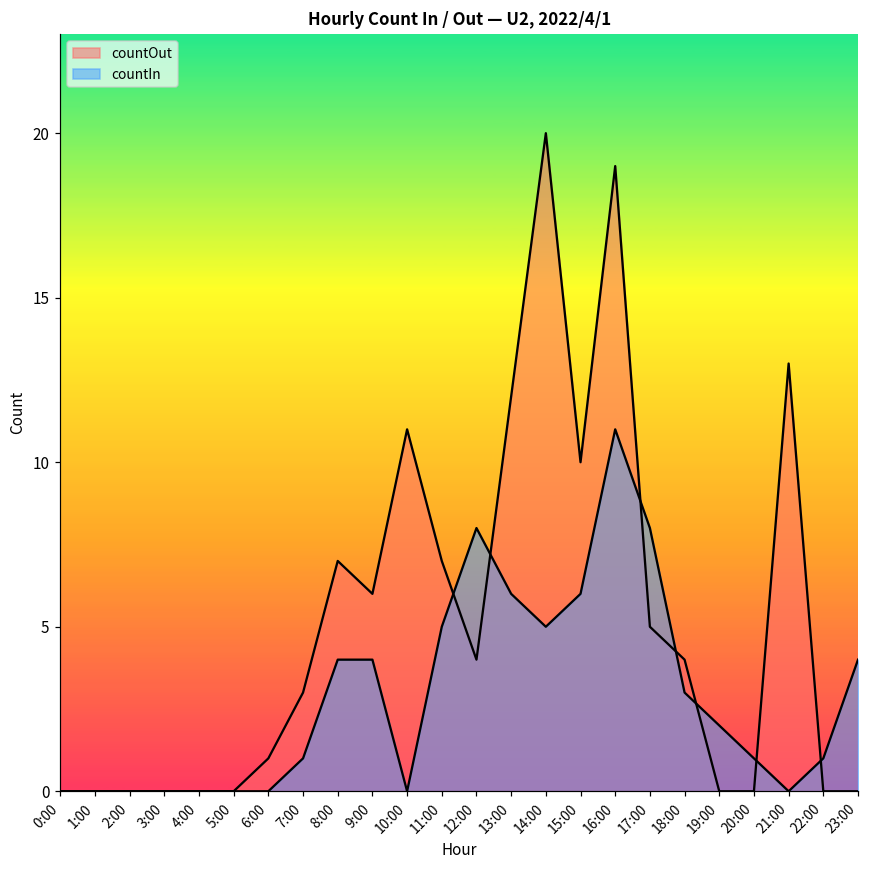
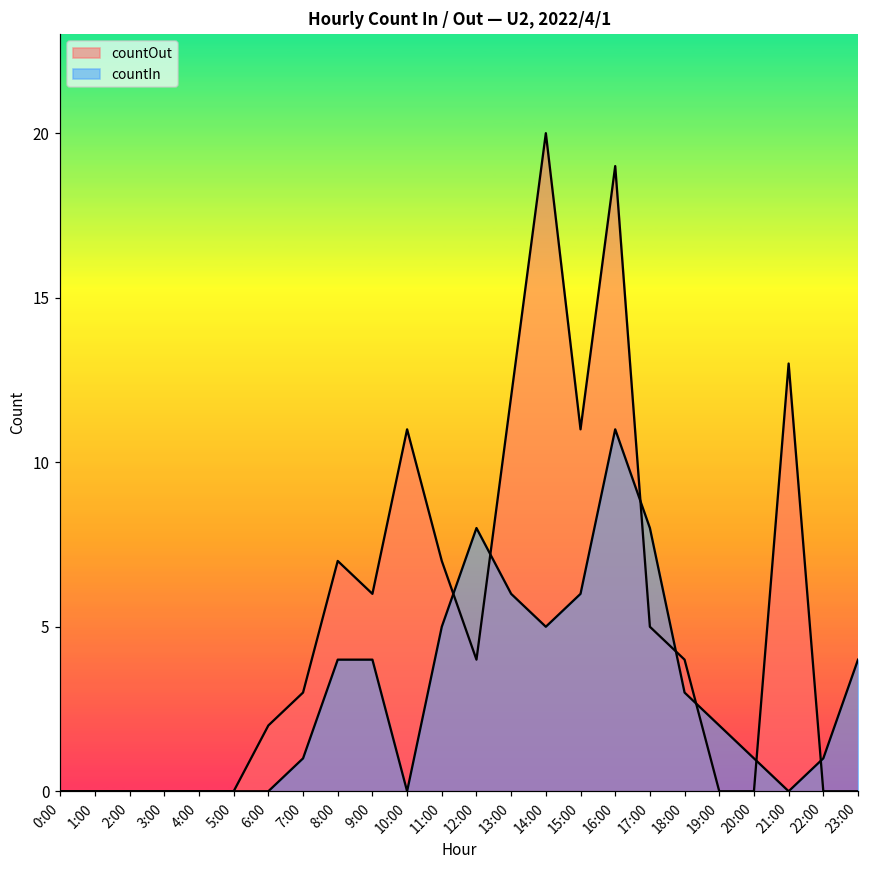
  {
    "countOut": {
-     "6:00": 1,
+     "6:00": 2,
      "7:00": 3,
      "8:00": 7,
      "9:00": 6,
      "10:00": 11,
      "11:00": 7,
      "12:00": 4,
      "13:00": 12,
      "14:00": 20,
-     "15:00": 10,
+     "15:00": 11,
      "16:00": 19,
      "17:00": 5,
      "18:00": 4,
      "19:00": 0,
      "20:00": 0,
      "21:00": 13,
      "22:00": 0,
      "23:00": 0
    },
    "countIn": {
      "6:00": 0,
      "7:00": 1,
      "8:00": 4,
      "9:00": 4,
      "10:00": 0,
      "11:00": 5,
      "12:00": 8,
      "13:00": 6,
      "14:00": 5,
      "15:00": 6,
      "16:00": 11,
      "17:00": 8,
      "18:00": 3,
      "19:00": 2,
      "20:00": 1,
      "21:00": 0,
      "22:00": 1,
      "23:00": 4
    }
  }
